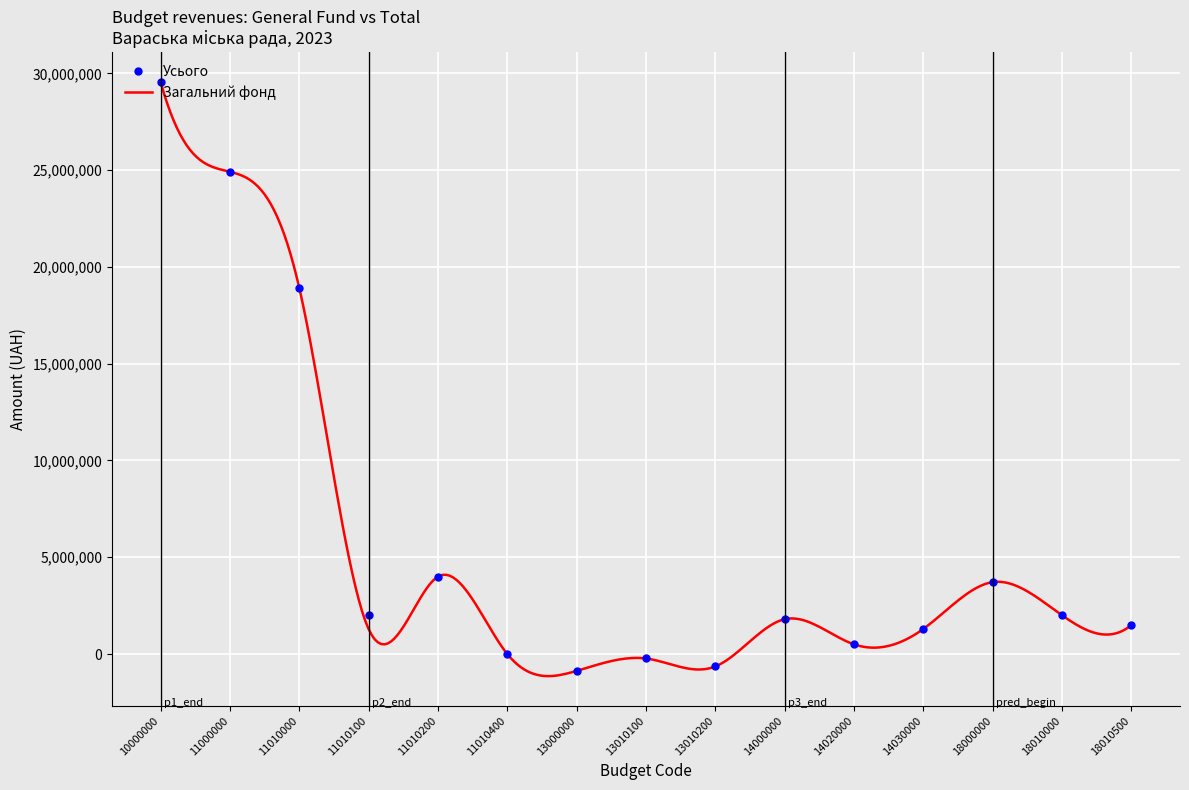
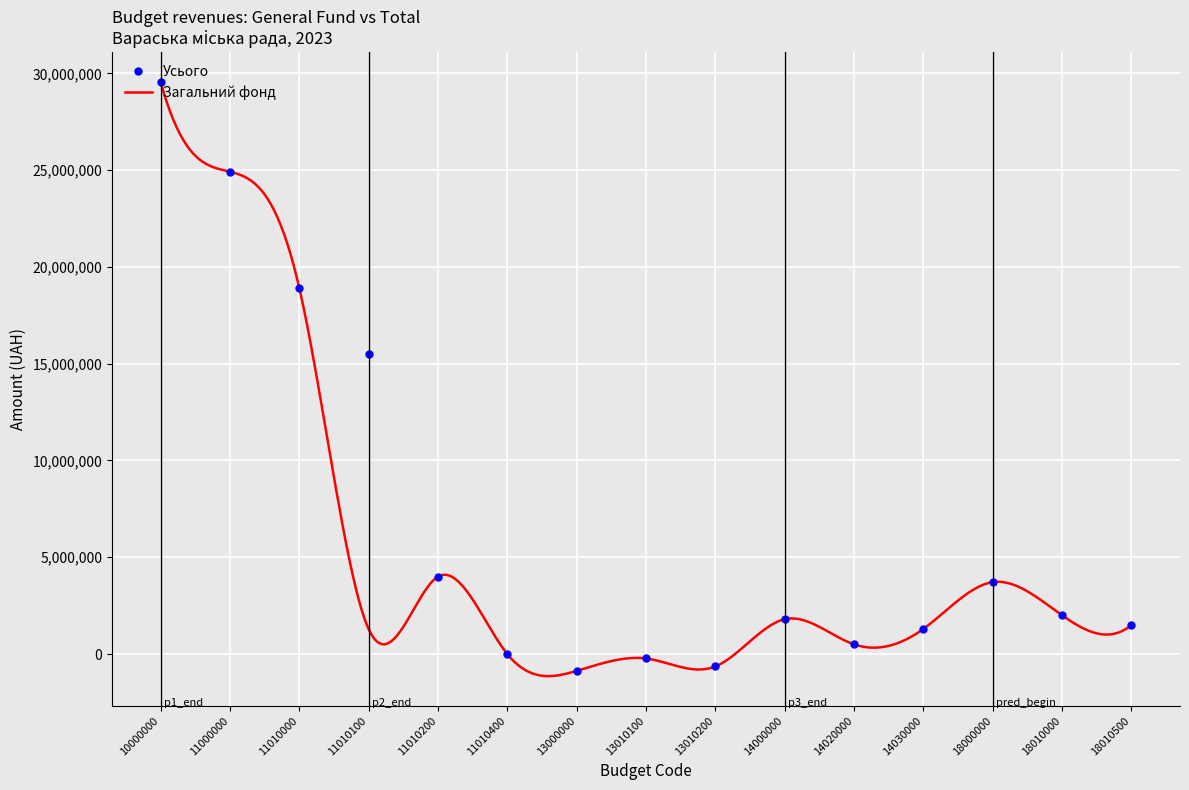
  {
    "Усього": {
      "11010000": "18,900,000",
-     "11010100": "2,000,000"
+     "11010100": "15,500,000"
    }
  }
